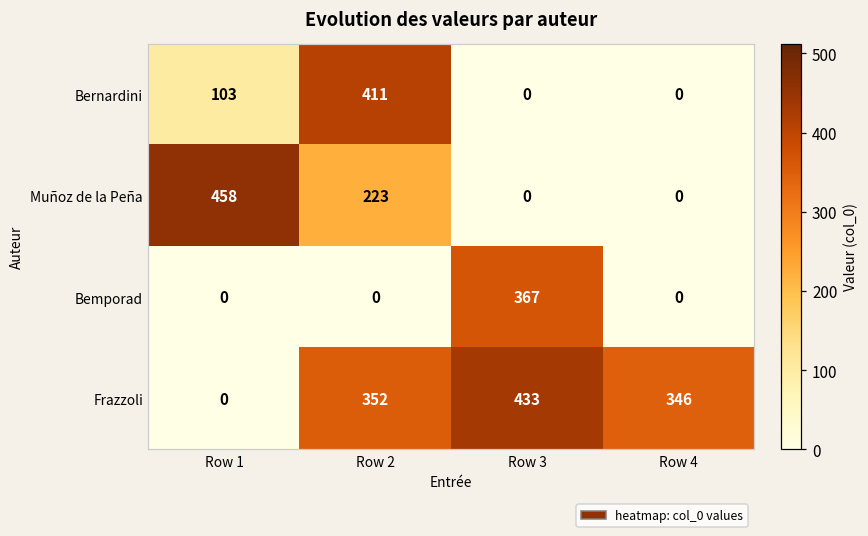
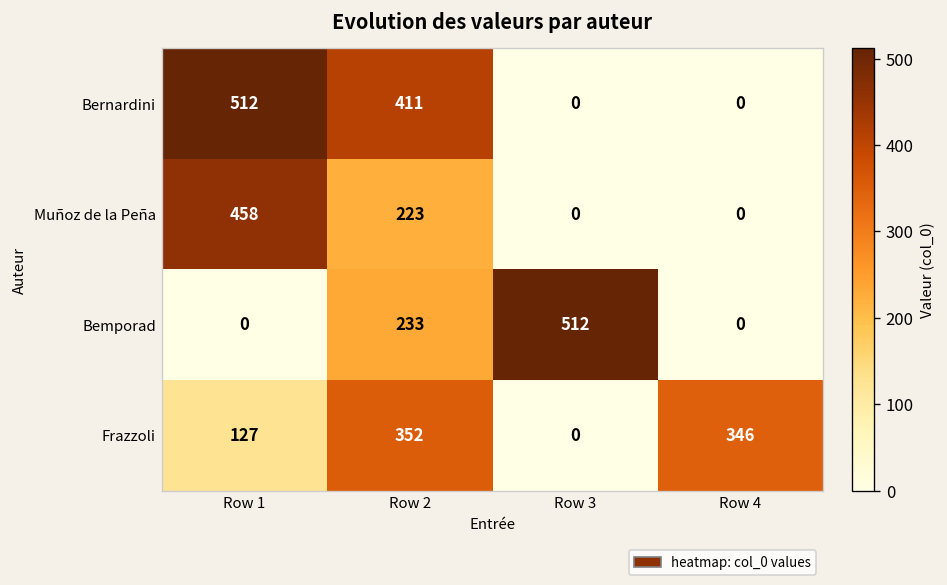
  {
    "Bernardini": {
-     "Row 1": 103,
+     "Row 1": 512,
      "Row 2": 411,
      "Row 3": 0,
      "Row 4": 0
    },
    "Muñoz de la Peña": {
      "Row 1": 458,
      "Row 2": 223,
      "Row 3": 0,
      "Row 4": 0
    },
    "Bemporad": {
      "Row 1": 0,
-     "Row 2": 0,
-     "Row 3": 367,
+     "Row 2": 233,
+     "Row 3": 512,
      "Row 4": 0
    },
    "Frazzoli": {
-     "Row 1": 0,
+     "Row 1": 127,
      "Row 2": 352,
-     "Row 3": 433,
+     "Row 3": 0,
      "Row 4": 346
    }
  }
